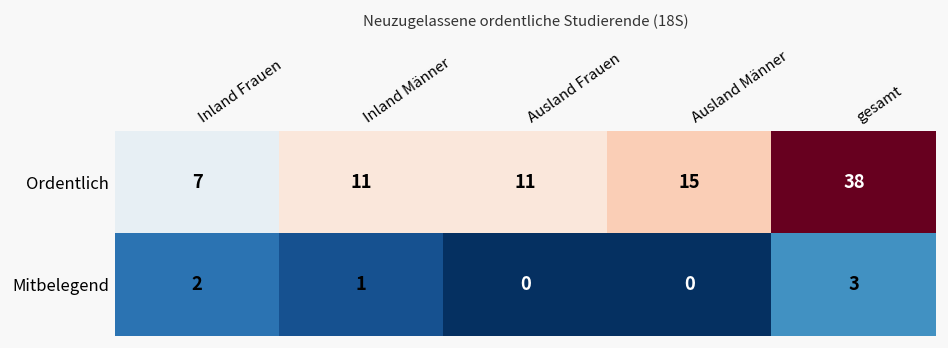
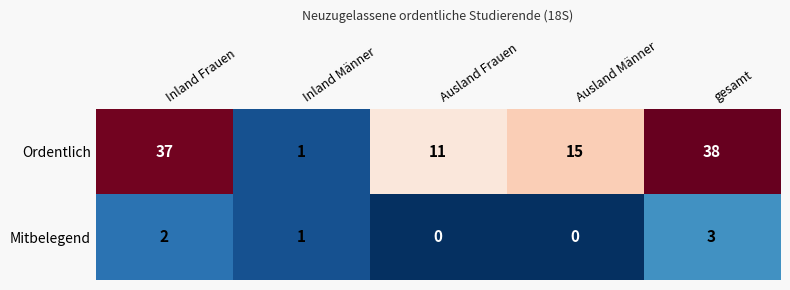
  {
    "Ordentlich": {
-     "Inland Frauen": 7,
-     "Inland Männer": 11,
+     "Inland Frauen": 37,
+     "Inland Männer": 1,
      "Ausland Frauen": 11,
      "Ausland Männer": 15,
      "gesamt": 38
    },
    "Mitbelegend": {
      "Inland Frauen": 2,
      "Inland Männer": 1,
      "Ausland Frauen": 0,
      "Ausland Männer": 0,
      "gesamt": 3
    }
  }
